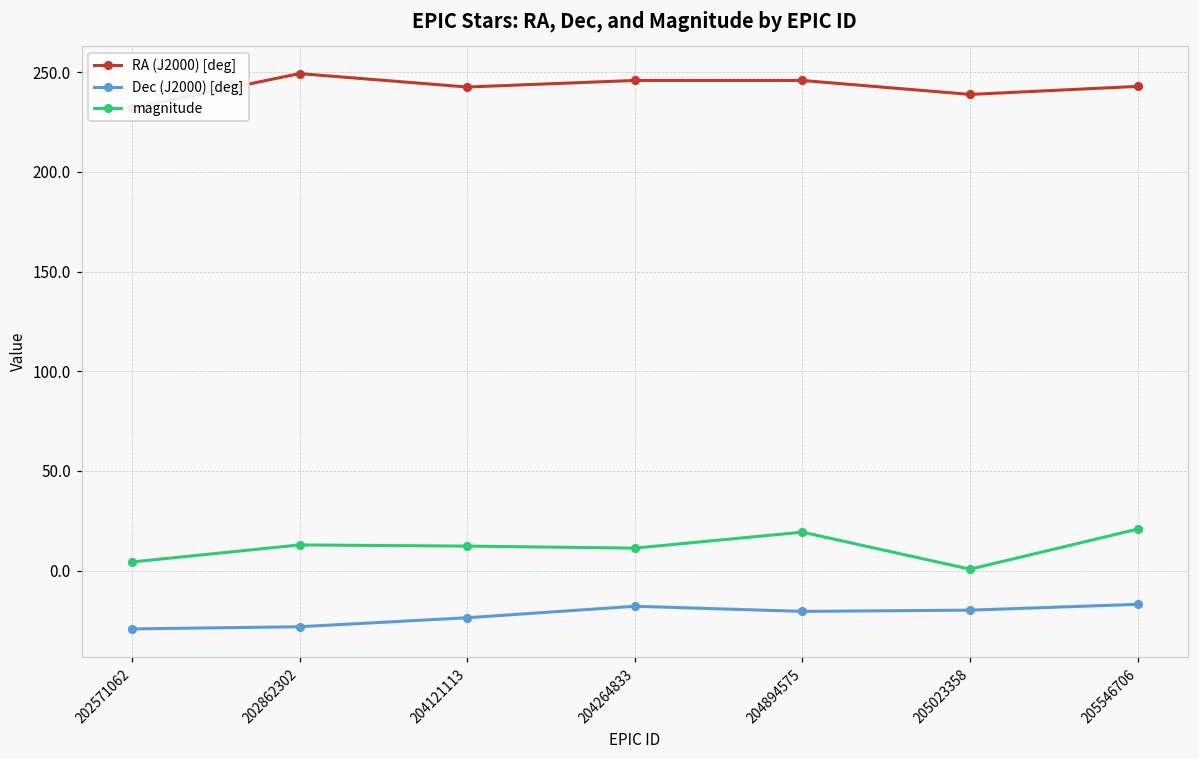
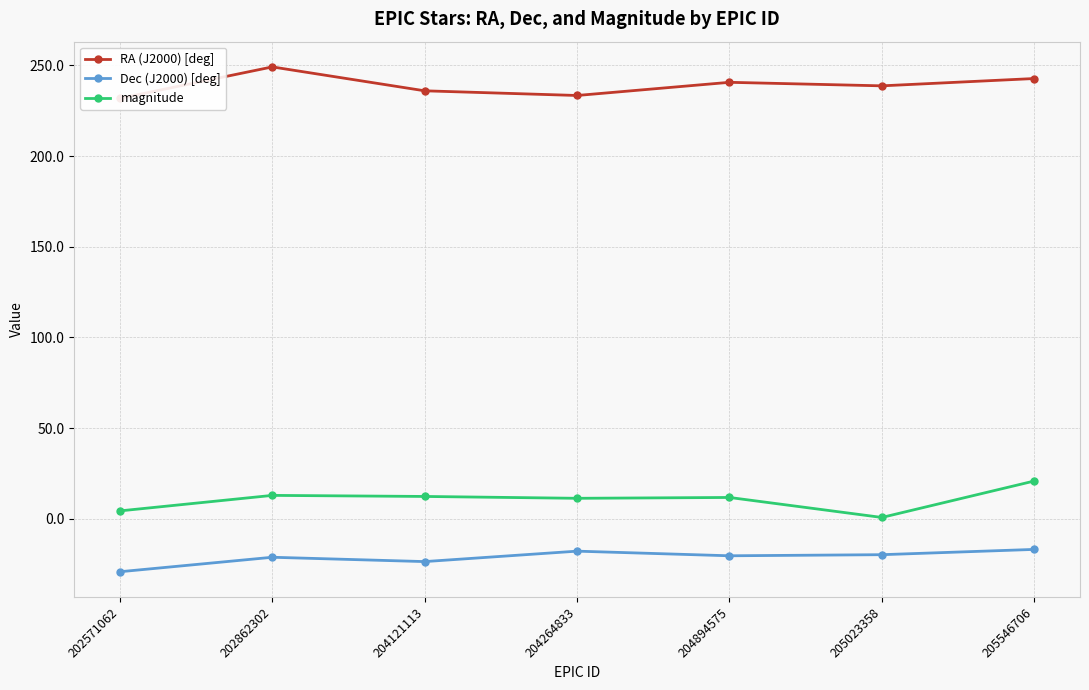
  {
    "RA (J2000) [deg]": {
      "202862302": 249,
-     "204121113": 242,
-     "204264833": 246,
-     "204894575": 246,
+     "204121113": 236,
+     "204264833": 233,
+     "204894575": 241,
      "205023358": 239,
      "205546706": 243
    },
    "Dec (J2000) [deg]": {
      "202571062": -29,
-     "202862302": -28,
+     "202862302": -21,
      "204121113": -24,
      "204264833": -18,
      "204894575": -20,
      "205023358": -20,
      "205546706": -17
    },
    "magnitude": {
      "202571062": 4,
      "202862302": 13,
      "204121113": 12,
      "204264833": 11,
-     "204894575": 19,
+     "204894575": 12,
      "205023358": 1,
      "205546706": 21
    }
  }
